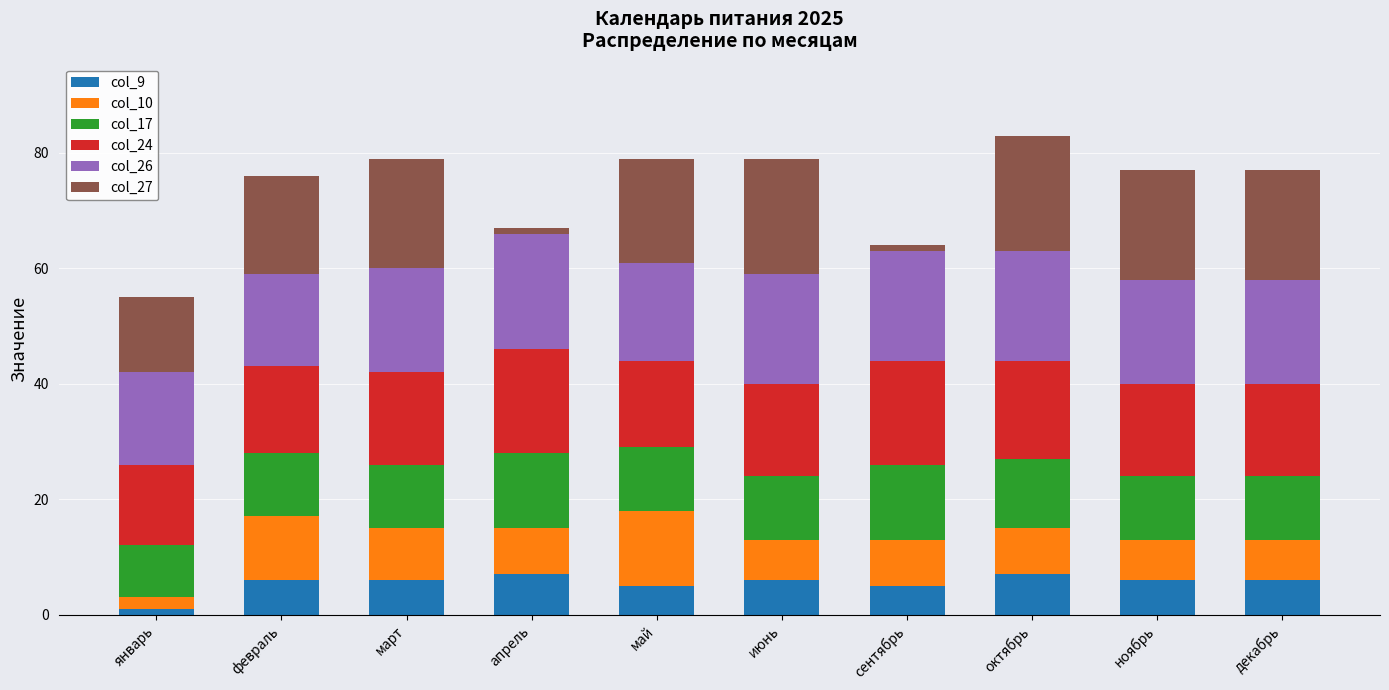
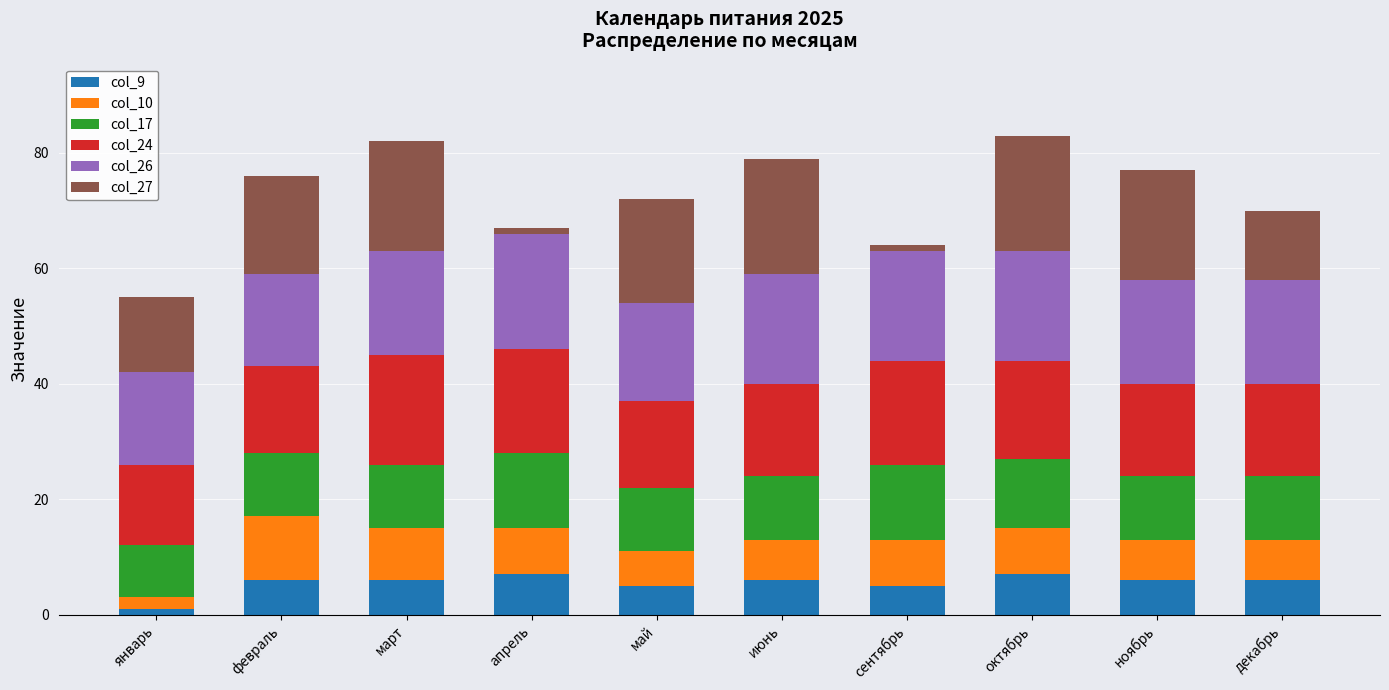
  {
    "col_9": {
      "январь": 1,
      "февраль": 6,
      "март": 6,
      "апрель": 7,
      "май": 5,
      "июнь": 6,
      "сентябрь": 5,
      "октябрь": 7,
      "ноябрь": 6,
      "декабрь": 6
    },
    "col_10": {
      "январь": 2,
      "февраль": 11,
      "март": 9,
      "апрель": 8,
-     "май": 13,
+     "май": 6,
      "июнь": 7,
      "сентябрь": 8,
      "октябрь": 8,
      "ноябрь": 7,
      "декабрь": 7
    },
    "col_17": {
      "январь": 9,
      "февраль": 11,
      "март": 11,
      "апрель": 13,
      "май": 11,
      "июнь": 11,
      "сентябрь": 13,
      "октябрь": 12,
      "ноябрь": 11,
      "декабрь": 11
    },
    "col_24": {
      "январь": 14,
      "февраль": 15,
-     "март": 16,
+     "март": 19,
      "апрель": 18,
      "май": 15,
      "июнь": 16,
      "сентябрь": 18,
      "октябрь": 17,
      "ноябрь": 16,
      "декабрь": 16
    },
    "col_26": {
      "январь": 16,
      "февраль": 16,
      "март": 18,
      "апрель": 20,
      "май": 17,
      "июнь": 19,
      "сентябрь": 19,
      "октябрь": 19,
      "ноябрь": 18,
      "декабрь": 18
    },
    "col_27": {
      "январь": 13,
      "февраль": 17,
      "март": 19,
      "апрель": 1,
      "май": 18,
      "июнь": 20,
      "сентябрь": 1,
      "октябрь": 20,
      "ноябрь": 19,
-     "декабрь": 19
+     "декабрь": 12
    }
  }
